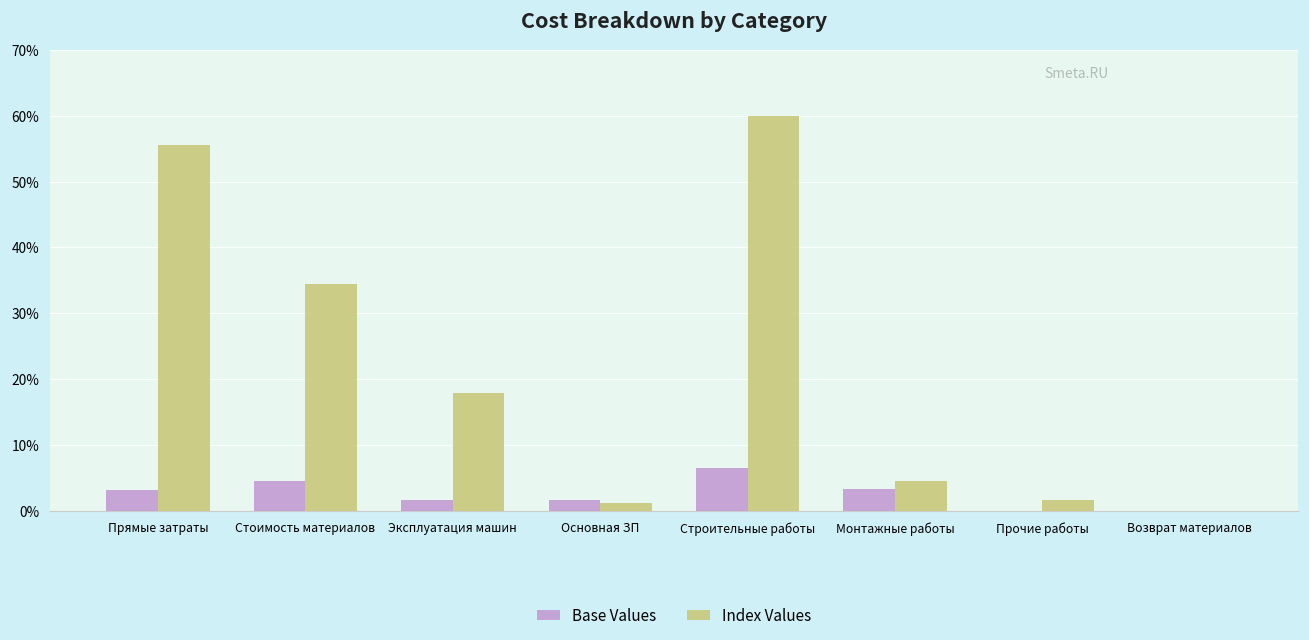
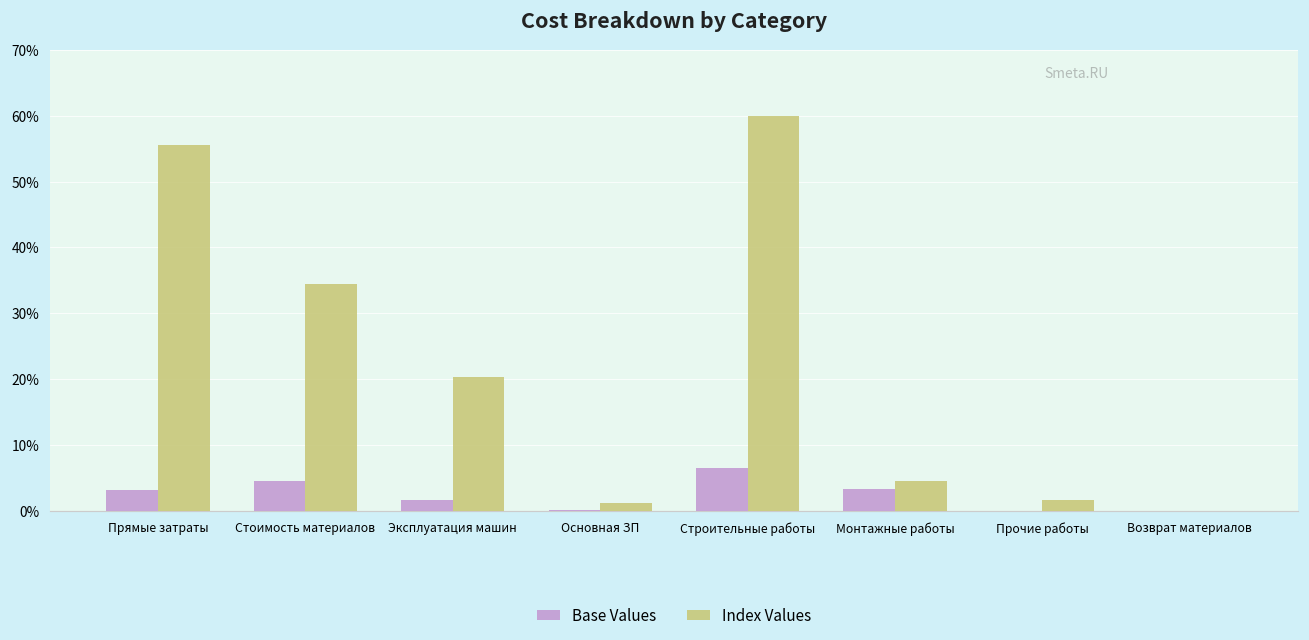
  {
    "Base Values": {
      "Прямые затраты": "3%",
      "Стоимость материалов": "5%",
      "Эксплуатация машин": "2%",
-     "Основная ЗП": "2%",
+     "Основная ЗП": "0%",
      "Строительные работы": "7%",
      "Монтажные работы": "3%",
      "Возврат материалов": "0%"
    },
    "Index Values": {
      "Прямые затраты": "56%",
      "Стоимость материалов": "34%",
-     "Эксплуатация машин": "18%",
+     "Эксплуатация машин": "20%",
      "Основная ЗП": "1%",
      "Строительные работы": "60%",
      "Монтажные работы": "5%",
      "Прочие работы": "2%",
      "Возврат материалов": "0%"
    }
  }
